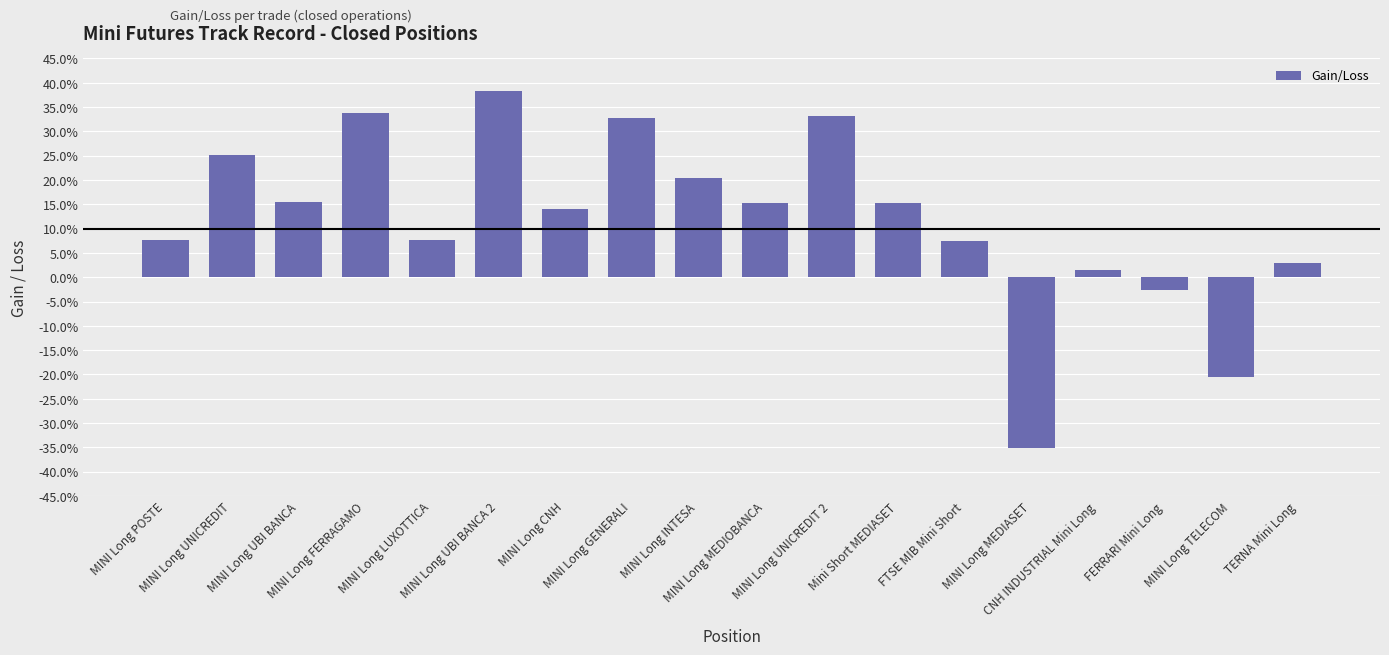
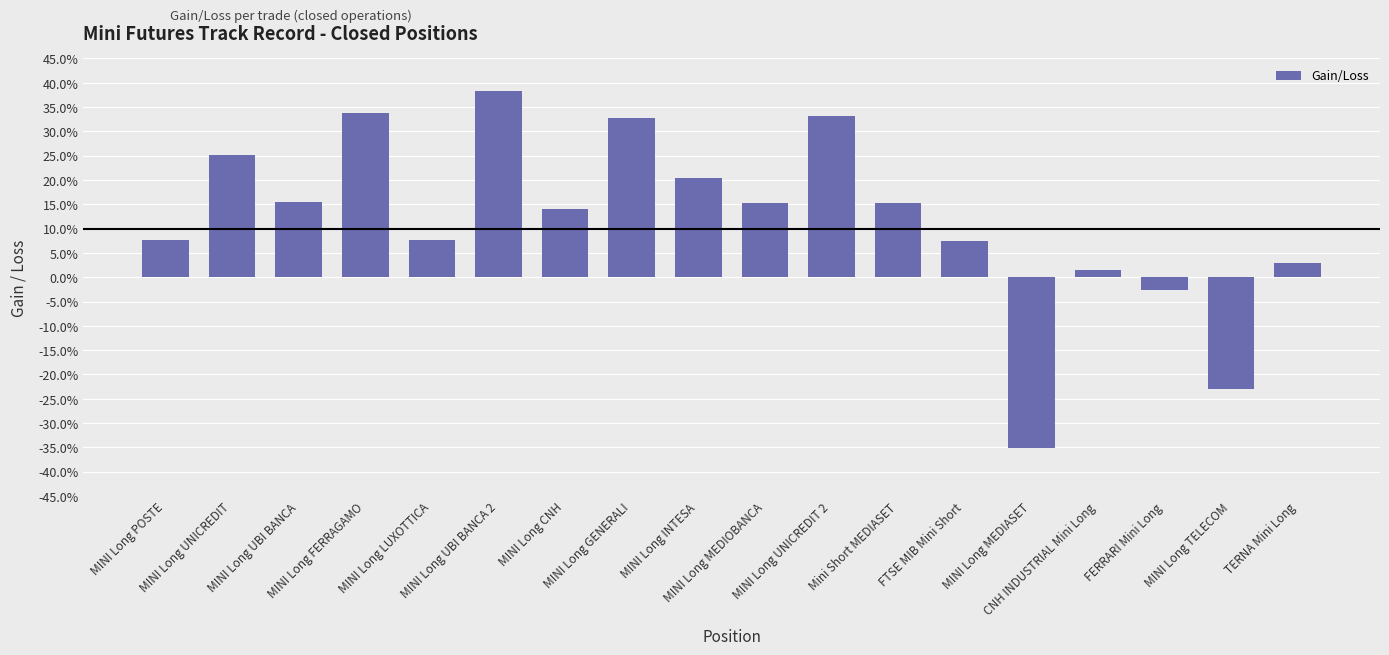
  {
    "MINI Long POSTE": "8%",
    "MINI Long UNICREDIT": "25%",
    "MINI Long UBI BANCA": "16%",
    "MINI Long FERRAGAMO": "34%",
    "MINI Long LUXOTTICA": "8%",
    "MINI Long UBI BANCA 2": "38%",
    "MINI Long CNH": "14%",
    "MINI Long GENERALI": "33%",
    "MINI Long INTESA": "20%",
    "MINI Long MEDIOBANCA": "15%",
    "MINI Long UNICREDIT 2": "33%",
    "Mini Short MEDIASET": "15%",
    "FTSE MIB Mini Short": "8%",
    "MINI Long MEDIASET": "-35%",
    "CNH INDUSTRIAL Mini Long": "1%",
    "FERRARI Mini Long": "-3%",
-   "MINI Long TELECOM": "-20%",
+   "MINI Long TELECOM": "-23%",
    "TERNA Mini Long": "3%"
  }
